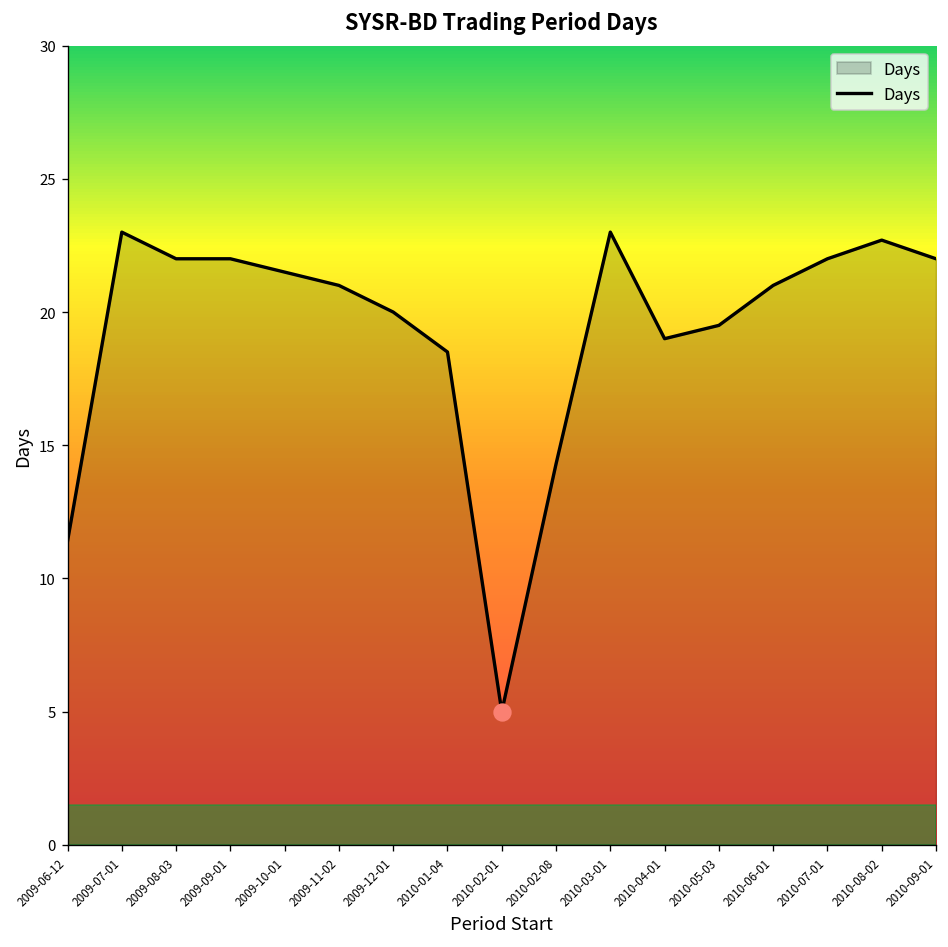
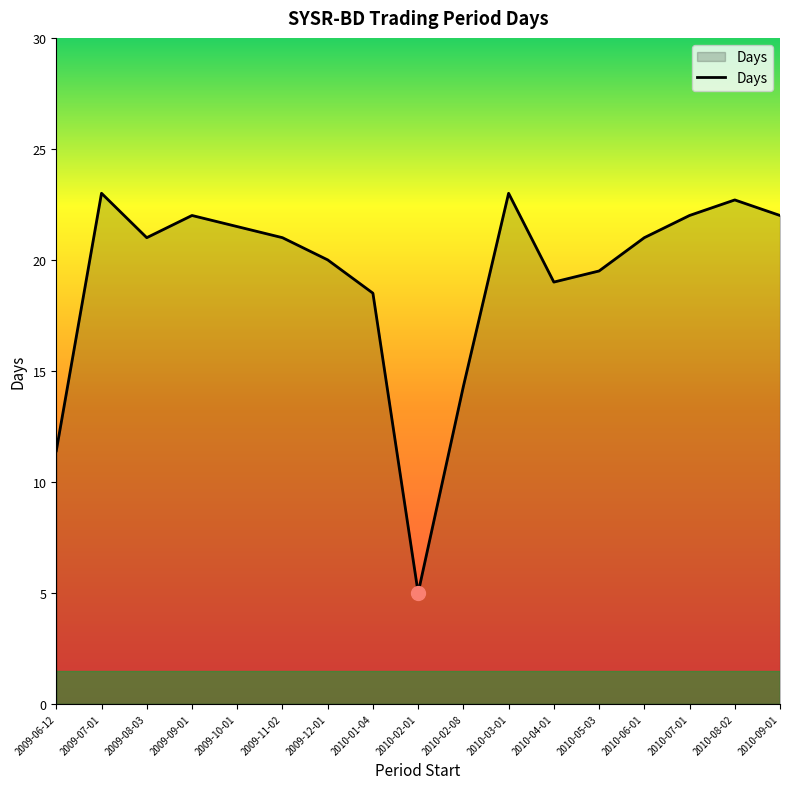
  {
    "Days": {
      "2009-06-12": 11.4,
      "2009-07-01": 23,
-     "2009-08-03": 22,
+     "2009-08-03": 21,
      "2009-09-01": 22,
      "2009-10-01": 21.5,
      "2009-11-02": 21,
      "2009-12-01": 20,
      "2010-01-04": 18.5,
      "2010-02-08": 14.3,
      "2010-03-01": 23,
      "2010-04-01": 19,
      "2010-05-03": 19.5,
      "2010-06-01": 21,
      "2010-07-01": 22,
      "2010-08-02": 22.7,
      "2010-09-01": 22
    }
  }
